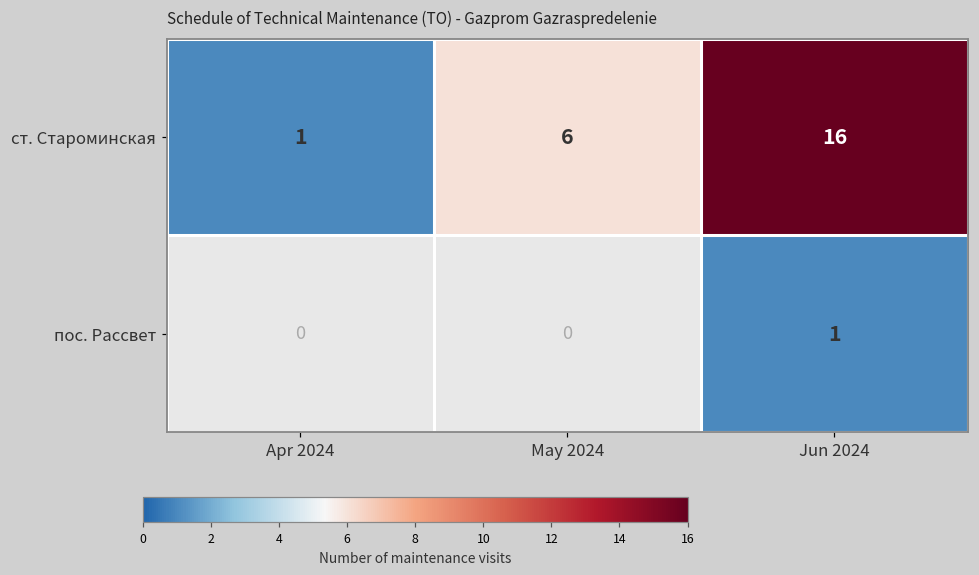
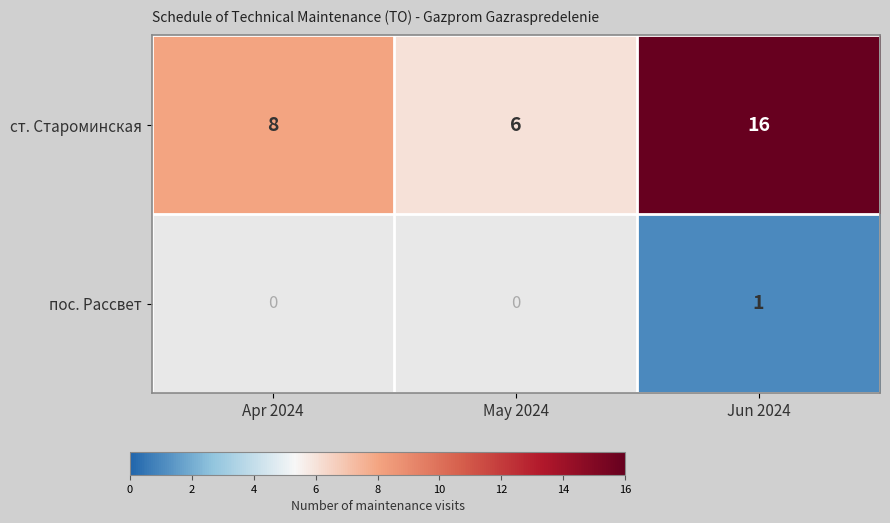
  {
    "ст. Староминская": {
-     "Apr 2024": 1,
+     "Apr 2024": 8,
      "May 2024": 6,
      "Jun 2024": 16
    },
    "пос. Рассвет": {
      "Jun 2024": 1
    }
  }
